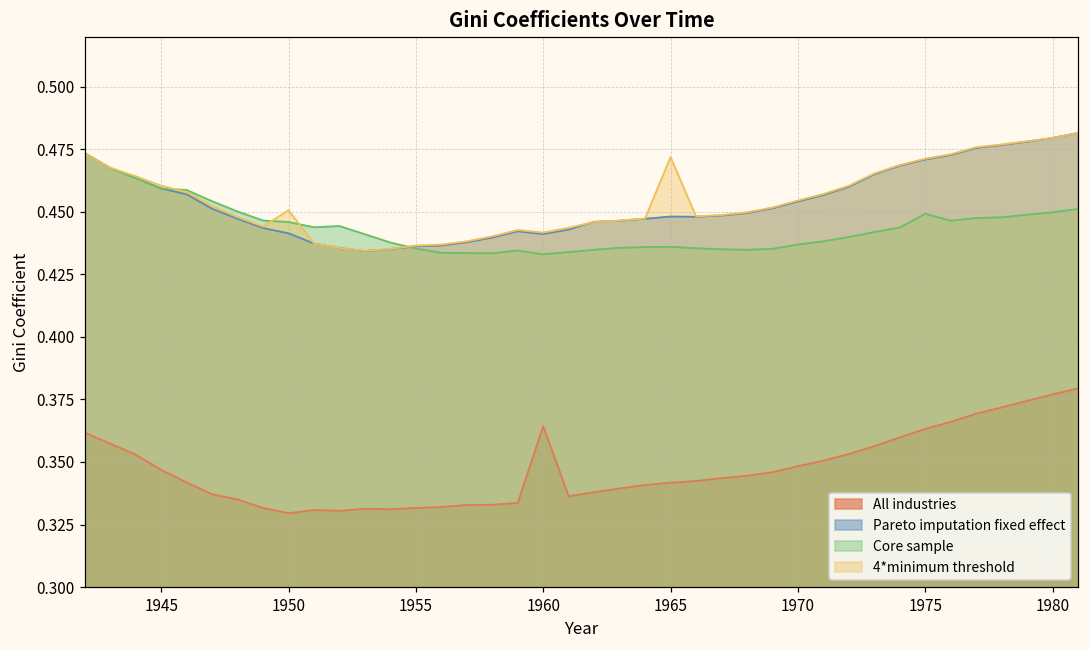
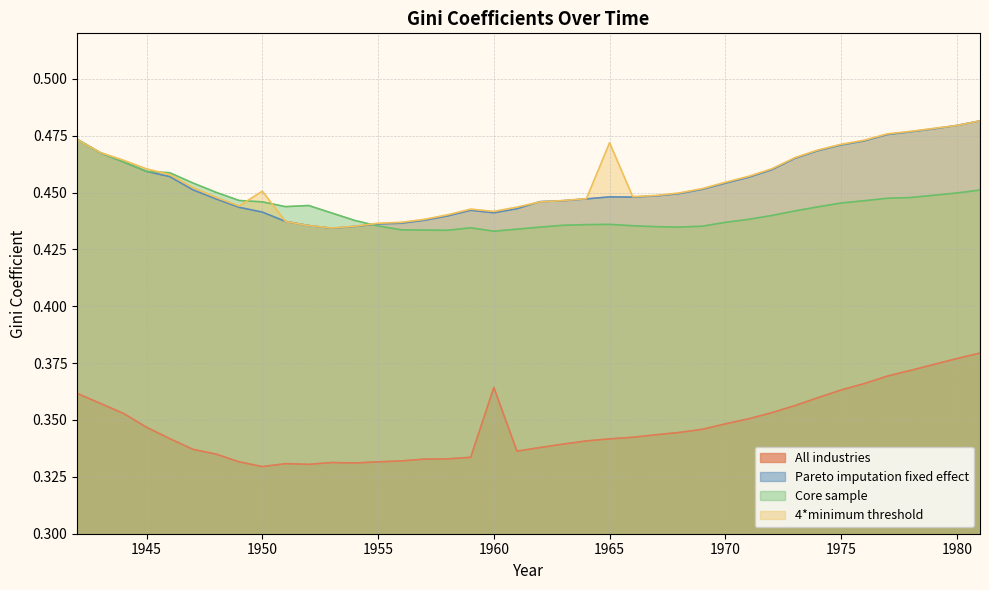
  {
    "All industries": {
      "1945": 0.347,
      "1950": 0.330,
      "1955": 0.332,
      "1960": 0.364,
      "1965": 0.342,
      "1970": 0.348,
      "1975": 0.363,
      "1980": 0.377
    },
    "Pareto imputation fixed effect": {
      "1950": 0.441,
      "1965": 0.448
    },
    "Core sample": {
      "1950": 0.446,
      "1960": 0.433,
      "1965": 0.436,
      "1970": 0.437,
-     "1975": 0.449,
+     "1975": 0.445,
      "1980": 0.450
    },
    "4*minimum threshold": {
      "1950": 0.451,
      "1965": 0.472
    }
  }
